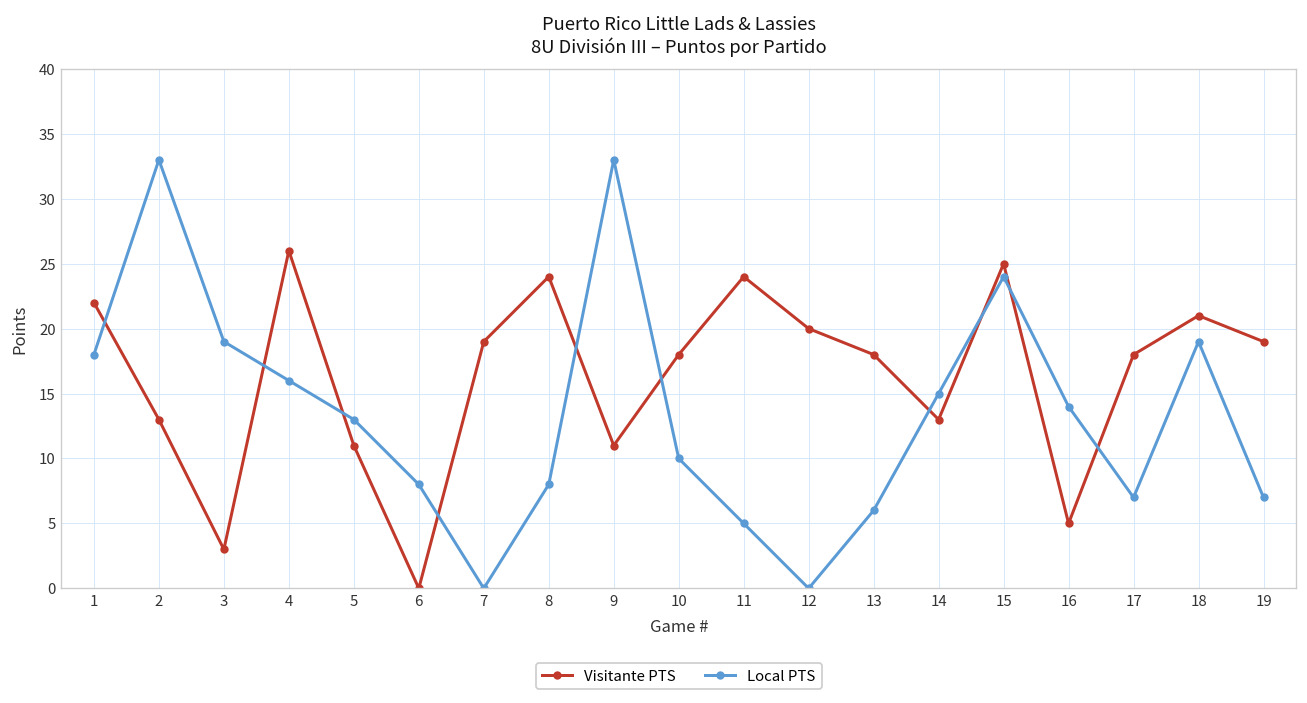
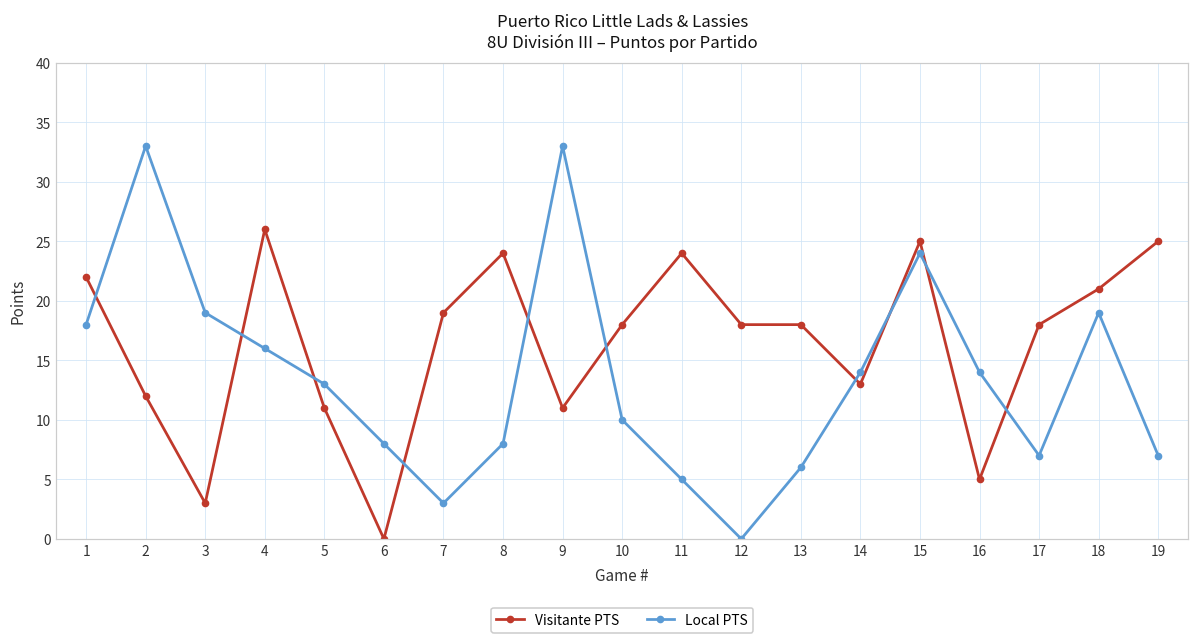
  {
    "Visitante PTS": {
      "1": 22,
-     "2": 13,
+     "2": 12,
      "3": 3,
      "4": 26,
      "5": 11,
      "6": 0,
      "7": 19,
      "8": 24,
      "9": 11,
      "10": 18,
      "11": 24,
-     "12": 20,
+     "12": 18,
      "13": 18,
      "14": 13,
      "15": 25,
      "16": 5,
      "17": 18,
      "18": 21,
-     "19": 19
+     "19": 25
    },
    "Local PTS": {
      "1": 18,
      "2": 33,
      "3": 19,
      "4": 16,
      "5": 13,
      "6": 8,
-     "7": 0,
+     "7": 3,
      "8": 8,
      "9": 33,
      "10": 10,
      "11": 5,
      "12": 0,
      "13": 6,
-     "14": 15,
+     "14": 14,
      "15": 24,
      "16": 14,
      "17": 7,
      "18": 19,
      "19": 7
    }
  }
